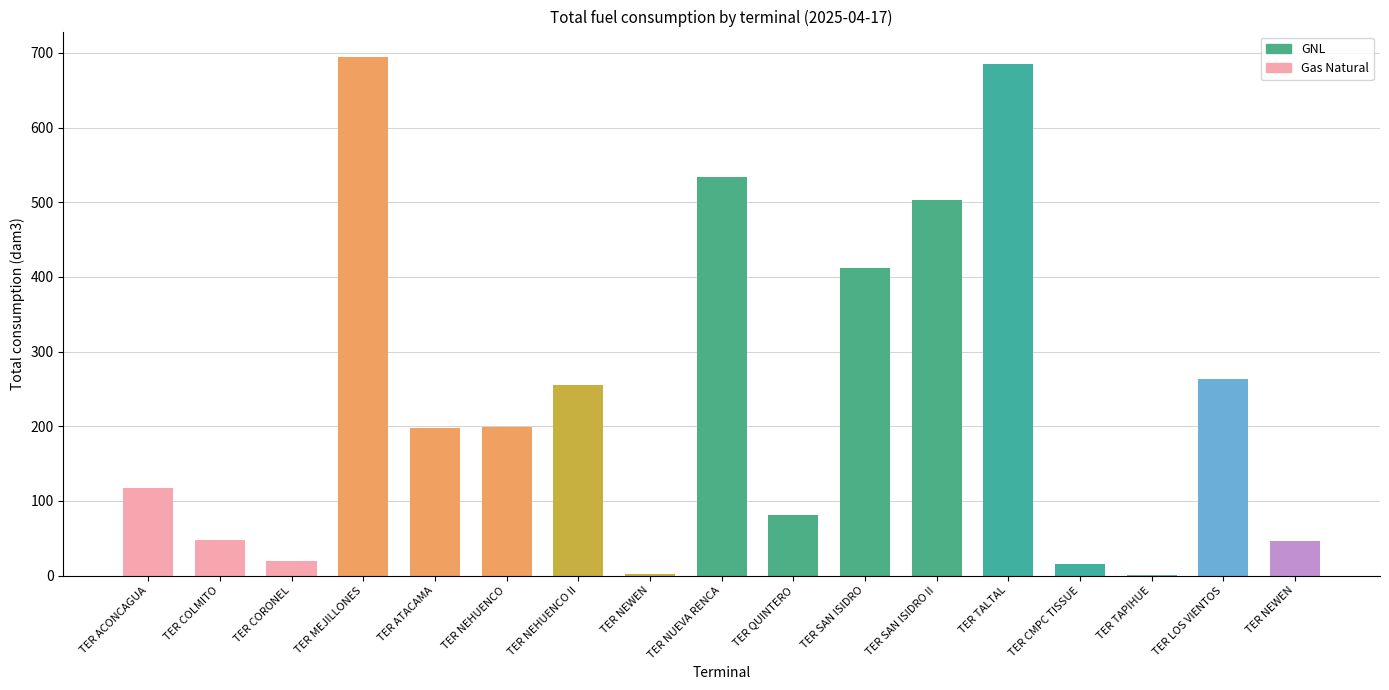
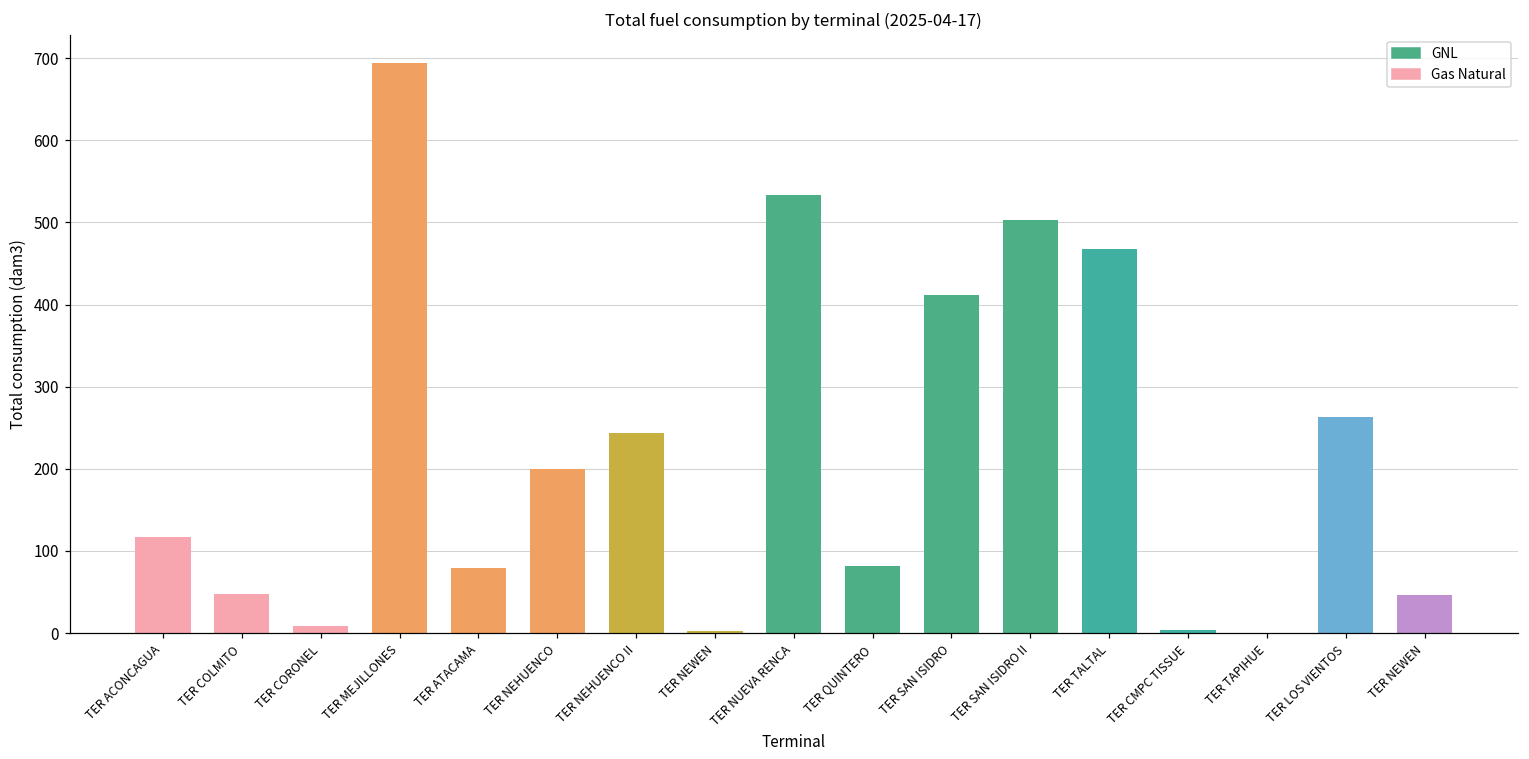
  {
    "TER ACONCAGUA": 120,
    "TER COLMITO": 50,
-   "TER CORONEL": 20,
+   "TER CORONEL": 10,
    "TER MEJILLONES": 690,
-   "TER ATACAMA": 200,
+   "TER ATACAMA": 80,
    "TER NEHUENCO": 200,
-   "TER NEHUENCO II": 250,
+   "TER NEHUENCO II": 240,
    "TER NUEVA RENCA": 530,
    "TER QUINTERO": 80,
    "TER SAN ISIDRO": 410,
    "TER SAN ISIDRO II": 500,
-   "TER TALTAL": 680,
-   "TER CMPC TISSUE": 20,
+   "TER TALTAL": 470,
+   "TER CMPC TISSUE": 0,
    "TER LOS VIENTOS": 260
  }
